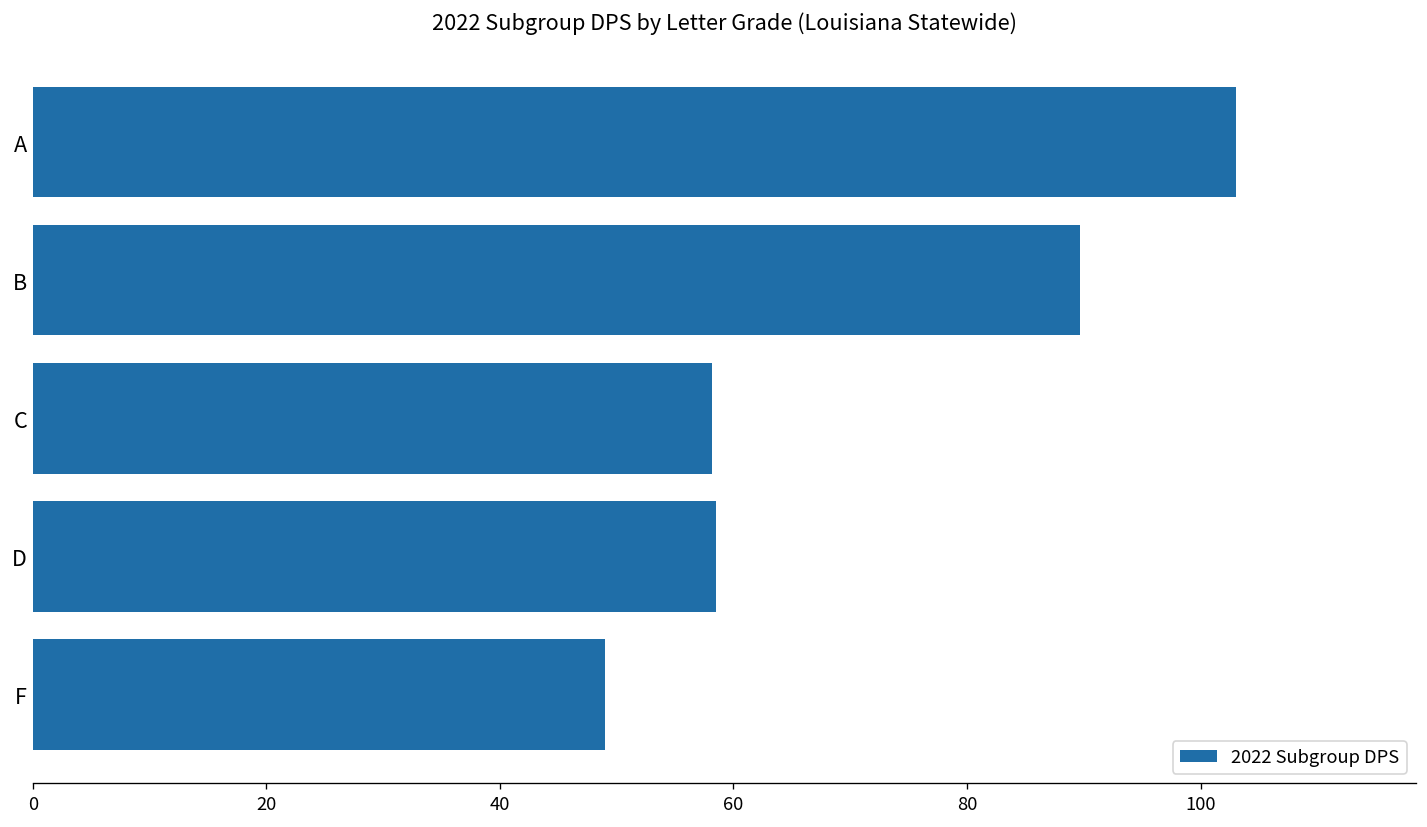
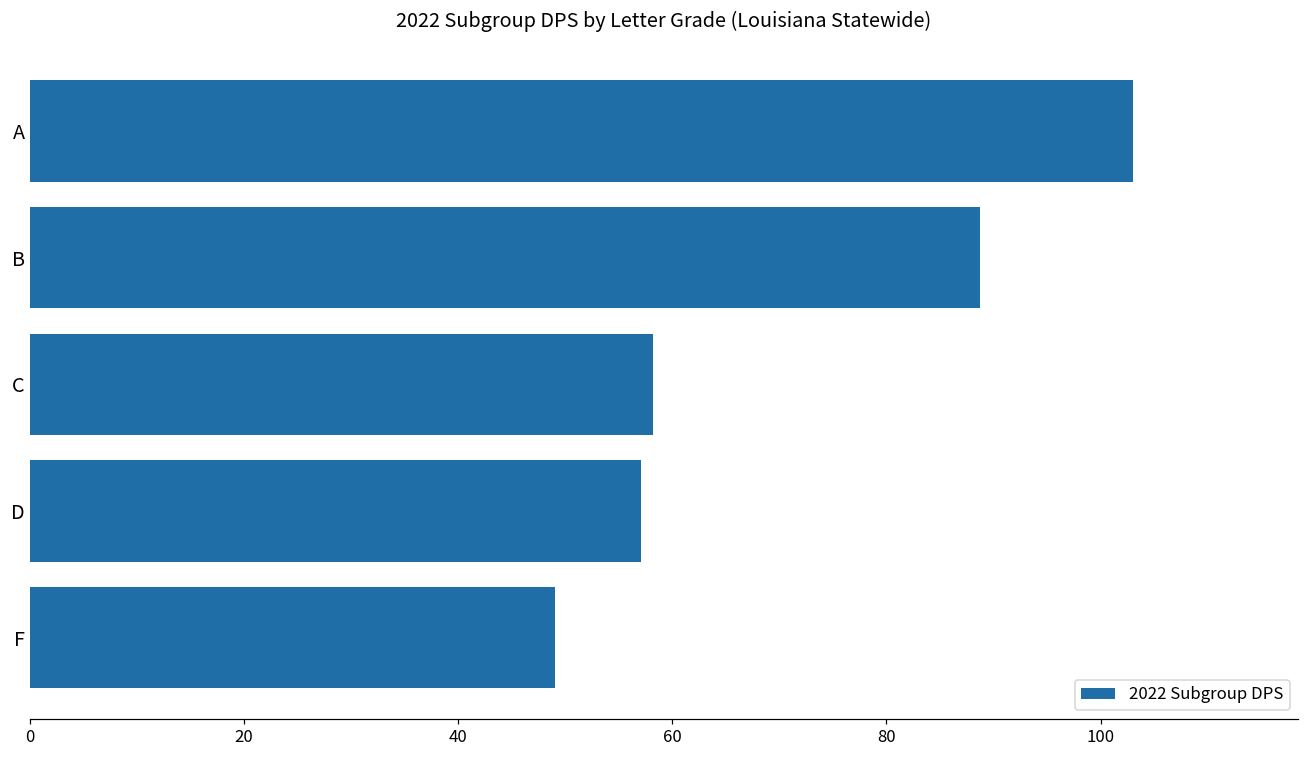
  {
    "A": 103,
-   "B": 90,
+   "B": 89,
    "C": 58,
-   "D": 59,
+   "D": 57,
    "F": 49
  }
